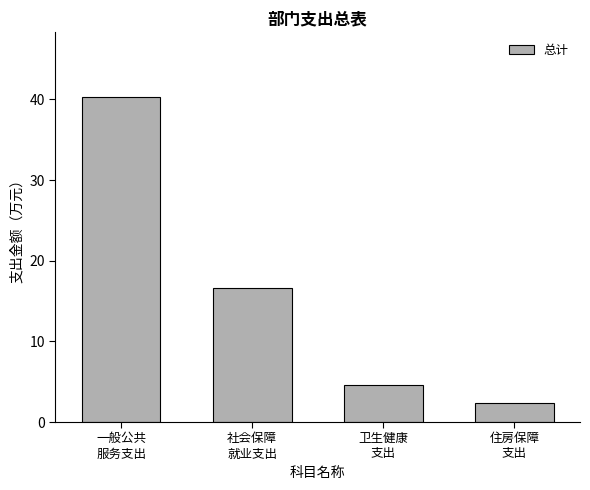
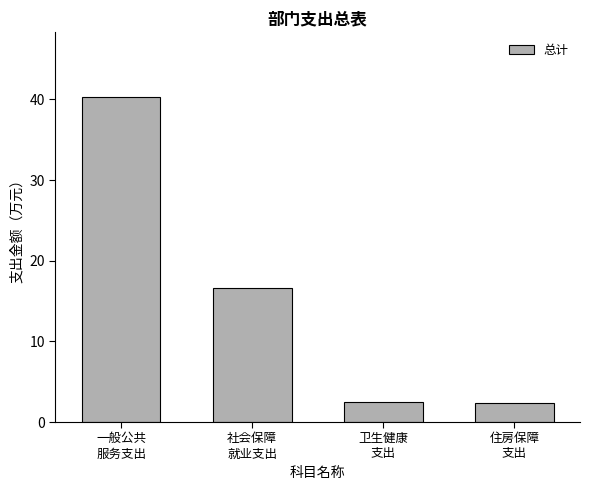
  {
    "一般公共 服务支出": 40,
    "社会保障 就业支出": 17,
-   "卫生健康 支出": 5,
+   "卫生健康 支出": 3,
    "住房保障 支出": 2
  }
